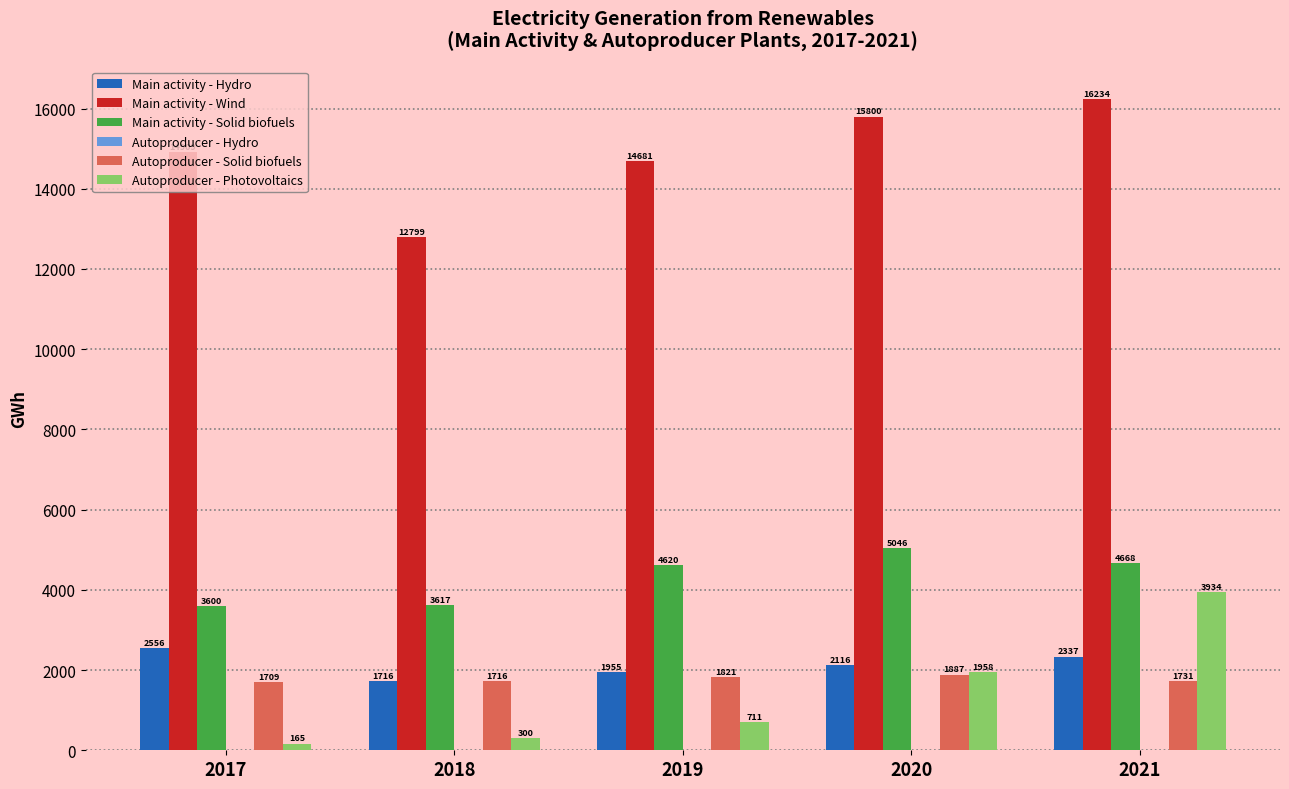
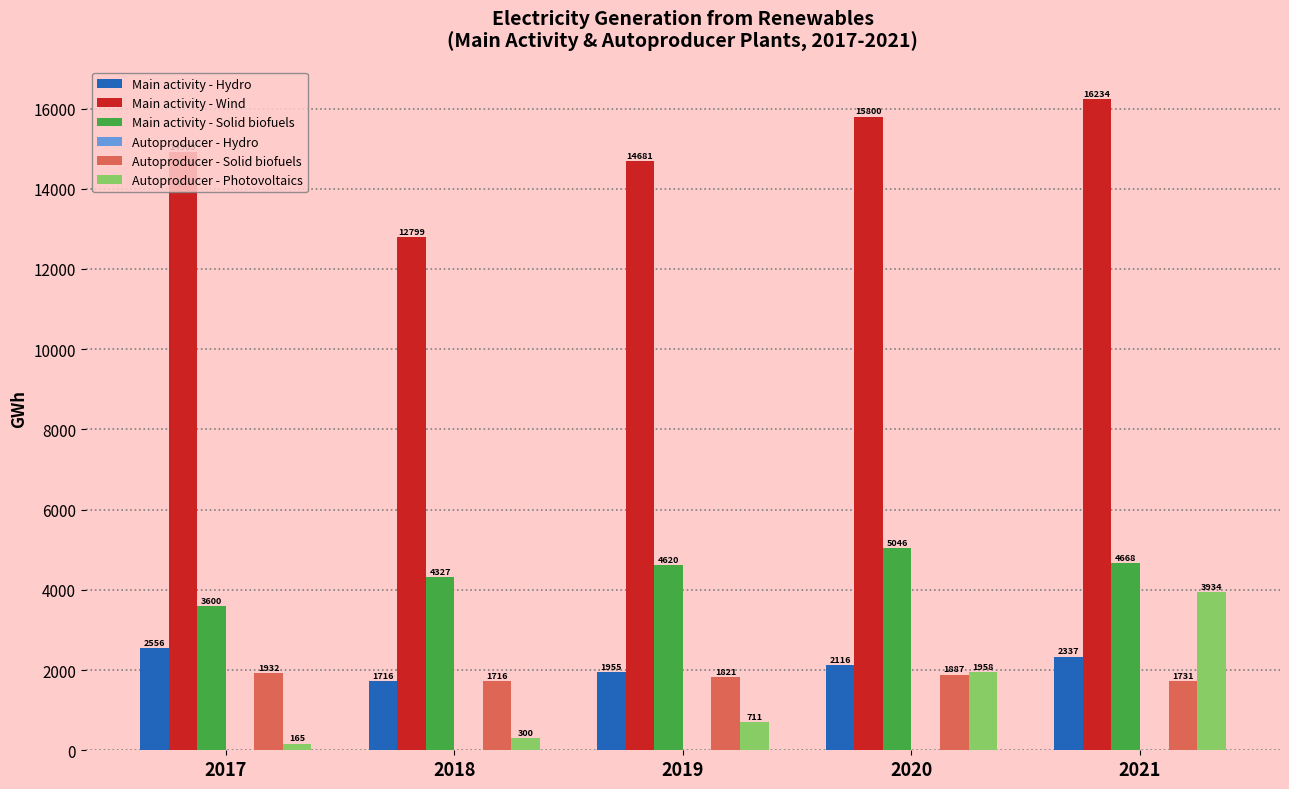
  {
    "Main activity - Hydro": {
      "2017": 2556,
      "2018": 1716,
      "2019": 1955,
      "2020": 2116,
      "2021": 2337
    },
    "Main activity - Wind": {
      "2018": 12799,
      "2019": 14681,
      "2020": 15800,
      "2021": 16234
    },
    "Main activity - Solid biofuels": {
      "2017": 3600,
-     "2018": 3617,
+     "2018": 4327,
      "2019": 4620,
      "2020": 5046,
      "2021": 4668
    },
    "Autoproducer - Solid biofuels": {
-     "2017": 1709,
+     "2017": 1932,
      "2018": 1716,
      "2019": 1821,
      "2020": 1887,
      "2021": 1731
    },
    "Autoproducer - Photovoltaics": {
      "2017": 165,
      "2018": 300,
      "2019": 711,
      "2020": 1958,
      "2021": 3934
    }
  }
